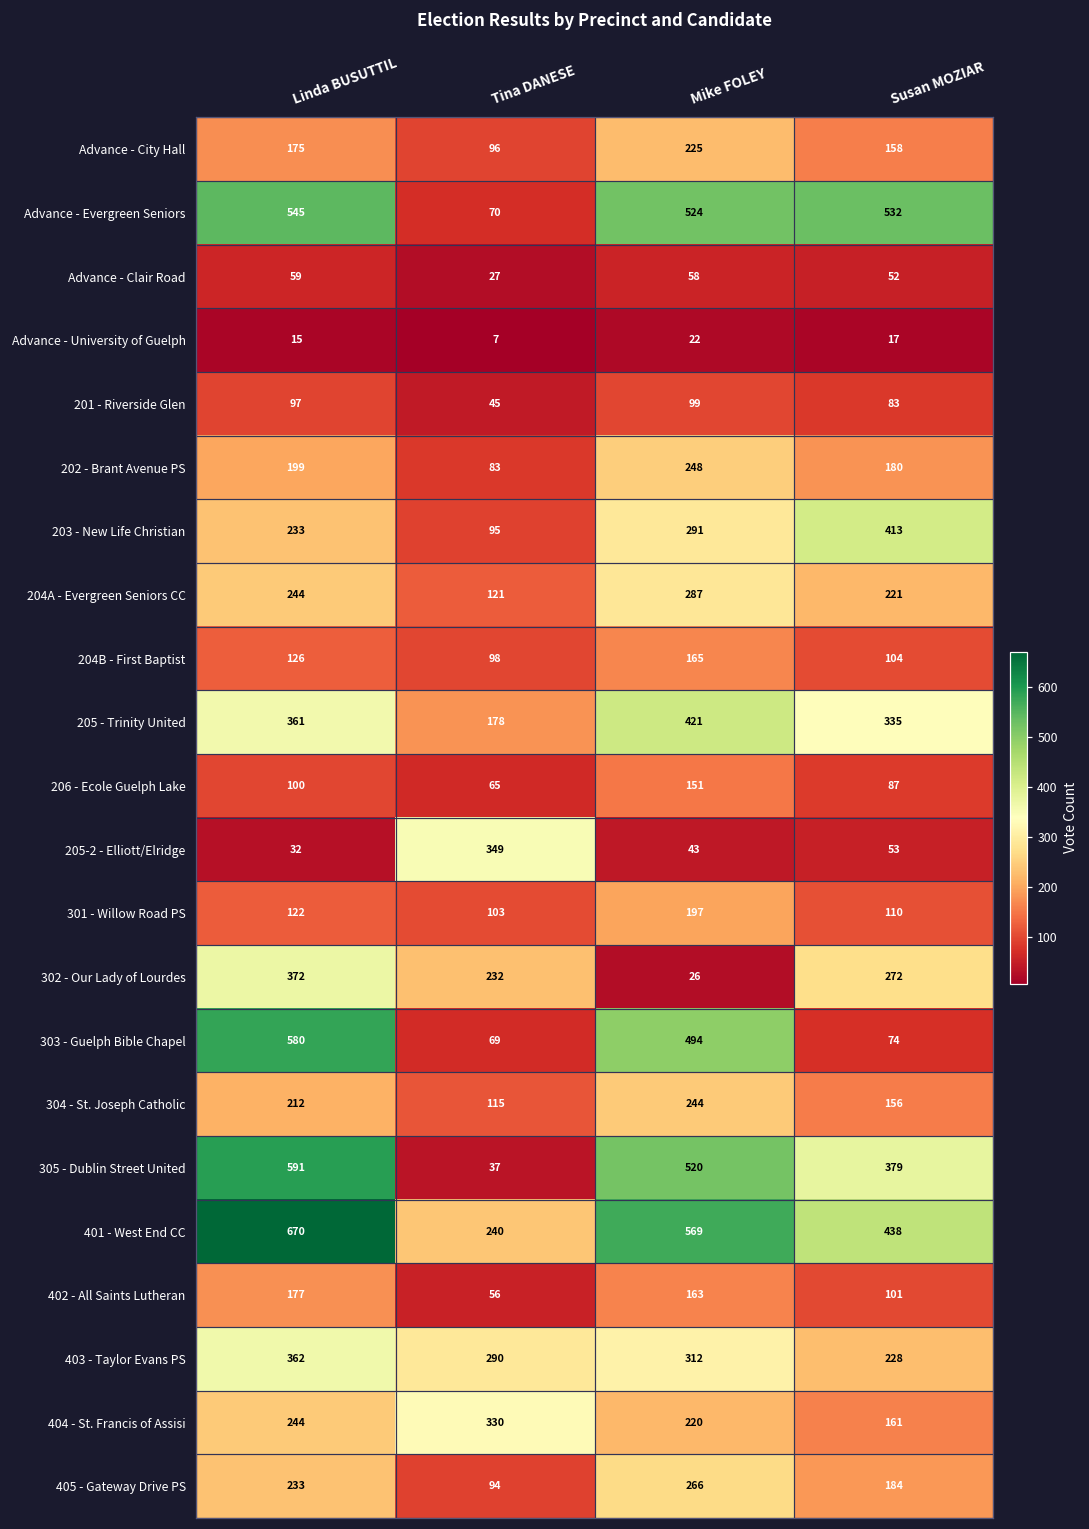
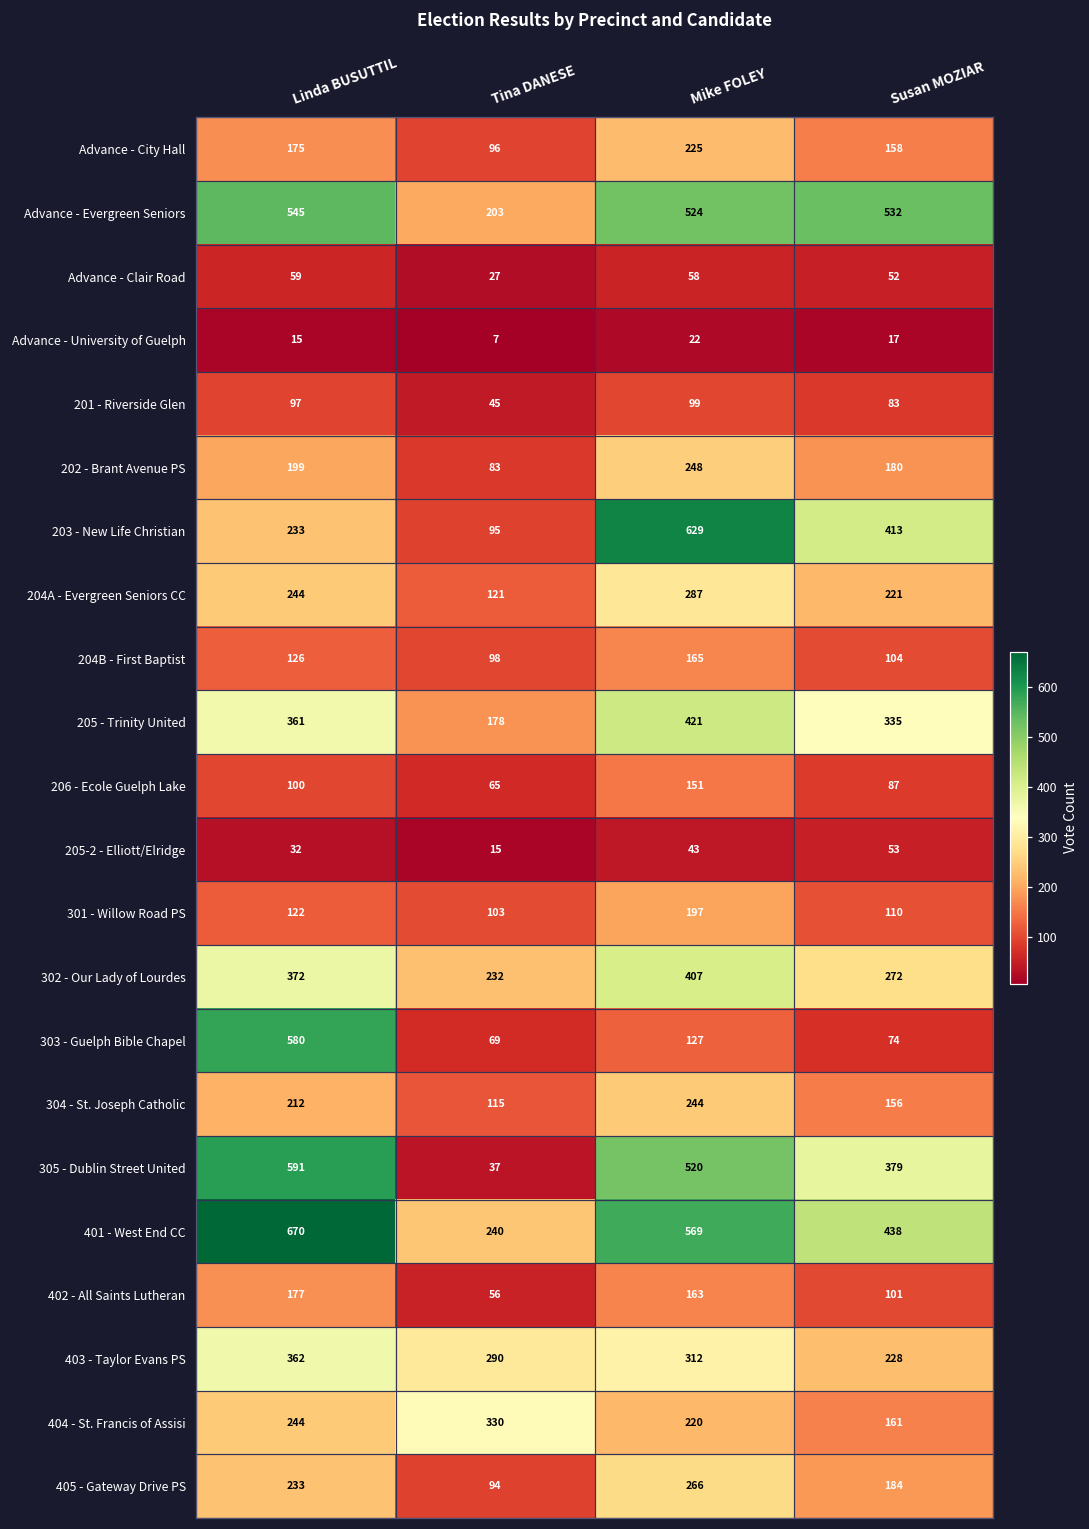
  {
    "Advance - City Hall": {
      "Linda BUSUTTIL": 175,
      "Tina DANESE": 96,
      "Mike FOLEY": 225,
      "Susan MOZIAR": 158
    },
    "Advance - Evergreen Seniors": {
      "Linda BUSUTTIL": 545,
-     "Tina DANESE": 70,
+     "Tina DANESE": 203,
      "Mike FOLEY": 524,
      "Susan MOZIAR": 532
    },
    "Advance - Clair Road": {
      "Linda BUSUTTIL": 59,
      "Tina DANESE": 27,
      "Mike FOLEY": 58,
      "Susan MOZIAR": 52
    },
    "Advance - University of Guelph": {
      "Linda BUSUTTIL": 15,
      "Tina DANESE": 7,
      "Mike FOLEY": 22,
      "Susan MOZIAR": 17
    },
    "201 - Riverside Glen": {
      "Linda BUSUTTIL": 97,
      "Tina DANESE": 45,
      "Mike FOLEY": 99,
      "Susan MOZIAR": 83
    },
    "202 - Brant Avenue PS": {
      "Linda BUSUTTIL": 199,
      "Tina DANESE": 83,
      "Mike FOLEY": 248,
      "Susan MOZIAR": 180
    },
    "203 - New Life Christian": {
      "Linda BUSUTTIL": 233,
      "Tina DANESE": 95,
-     "Mike FOLEY": 291,
+     "Mike FOLEY": 629,
      "Susan MOZIAR": 413
    },
    "204A - Evergreen Seniors CC": {
      "Linda BUSUTTIL": 244,
      "Tina DANESE": 121,
      "Mike FOLEY": 287,
      "Susan MOZIAR": 221
    },
    "204B - First Baptist": {
      "Linda BUSUTTIL": 126,
      "Tina DANESE": 98,
      "Mike FOLEY": 165,
      "Susan MOZIAR": 104
    },
    "205 - Trinity United": {
      "Linda BUSUTTIL": 361,
      "Tina DANESE": 178,
      "Mike FOLEY": 421,
      "Susan MOZIAR": 335
    },
    "206 - Ecole Guelph Lake": {
      "Linda BUSUTTIL": 100,
      "Tina DANESE": 65,
      "Mike FOLEY": 151,
      "Susan MOZIAR": 87
    },
    "205-2 - Elliott/Elridge": {
      "Linda BUSUTTIL": 32,
-     "Tina DANESE": 349,
+     "Tina DANESE": 15,
      "Mike FOLEY": 43,
      "Susan MOZIAR": 53
    },
    "301 - Willow Road PS": {
      "Linda BUSUTTIL": 122,
      "Tina DANESE": 103,
      "Mike FOLEY": 197,
      "Susan MOZIAR": 110
    },
    "302 - Our Lady of Lourdes": {
      "Linda BUSUTTIL": 372,
      "Tina DANESE": 232,
-     "Mike FOLEY": 26,
+     "Mike FOLEY": 407,
      "Susan MOZIAR": 272
    },
    "303 - Guelph Bible Chapel": {
      "Linda BUSUTTIL": 580,
      "Tina DANESE": 69,
-     "Mike FOLEY": 494,
+     "Mike FOLEY": 127,
      "Susan MOZIAR": 74
    },
    "304 - St. Joseph Catholic": {
      "Linda BUSUTTIL": 212,
      "Tina DANESE": 115,
      "Mike FOLEY": 244,
      "Susan MOZIAR": 156
    },
    "305 - Dublin Street United": {
      "Linda BUSUTTIL": 591,
      "Tina DANESE": 37,
      "Mike FOLEY": 520,
      "Susan MOZIAR": 379
    },
    "401 - West End CC": {
      "Linda BUSUTTIL": 670,
      "Tina DANESE": 240,
      "Mike FOLEY": 569,
      "Susan MOZIAR": 438
    },
    "402 - All Saints Lutheran": {
      "Linda BUSUTTIL": 177,
      "Tina DANESE": 56,
      "Mike FOLEY": 163,
      "Susan MOZIAR": 101
    },
    "403 - Taylor Evans PS": {
      "Linda BUSUTTIL": 362,
      "Tina DANESE": 290,
      "Mike FOLEY": 312,
      "Susan MOZIAR": 228
    },
    "404 - St. Francis of Assisi": {
      "Linda BUSUTTIL": 244,
      "Tina DANESE": 330,
      "Mike FOLEY": 220,
      "Susan MOZIAR": 161
    },
    "405 - Gateway Drive PS": {
      "Linda BUSUTTIL": 233,
      "Tina DANESE": 94,
      "Mike FOLEY": 266,
      "Susan MOZIAR": 184
    }
  }
